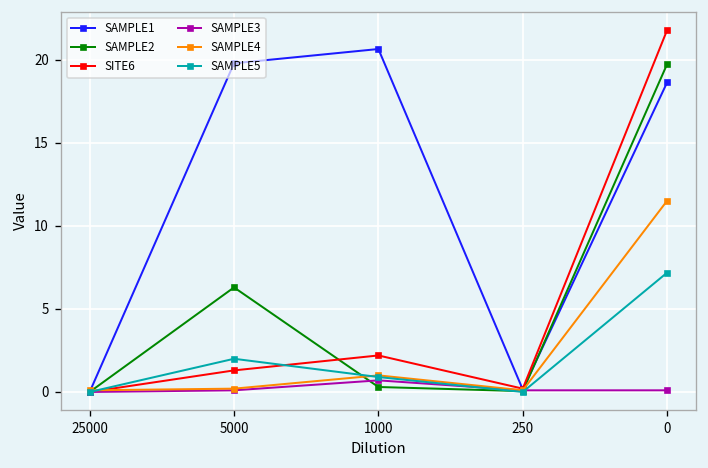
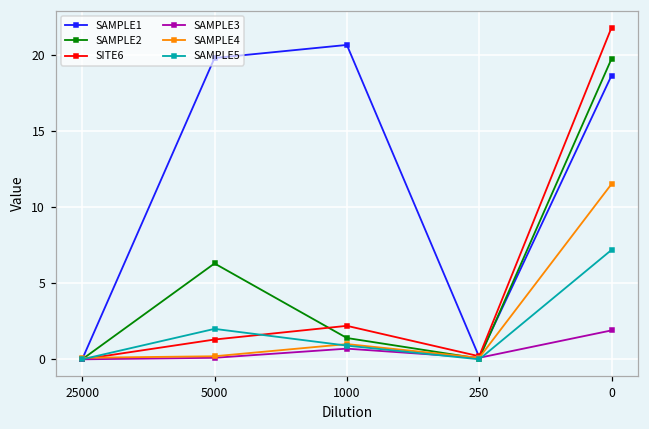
  {
    "SAMPLE1": {
      "1000": 20.7,
      "0": 18.7
    },
    "SAMPLE2": {
      "5000": 6.3,
-     "1000": 0.3,
+     "1000": 1.4,
      "0": 19.8
    },
    "SITE6": {
      "5000": 1.3,
      "1000": 2.2,
      "0": 21.8
    },
    "SAMPLE3": {
      "1000": 0.7,
-     "0": 0.1
+     "0": 1.9
    },
    "SAMPLE4": {
      "0": 11.5
    },
    "SAMPLE5": {
      "5000": 2.0,
      "0": 7.2
    }
  }
